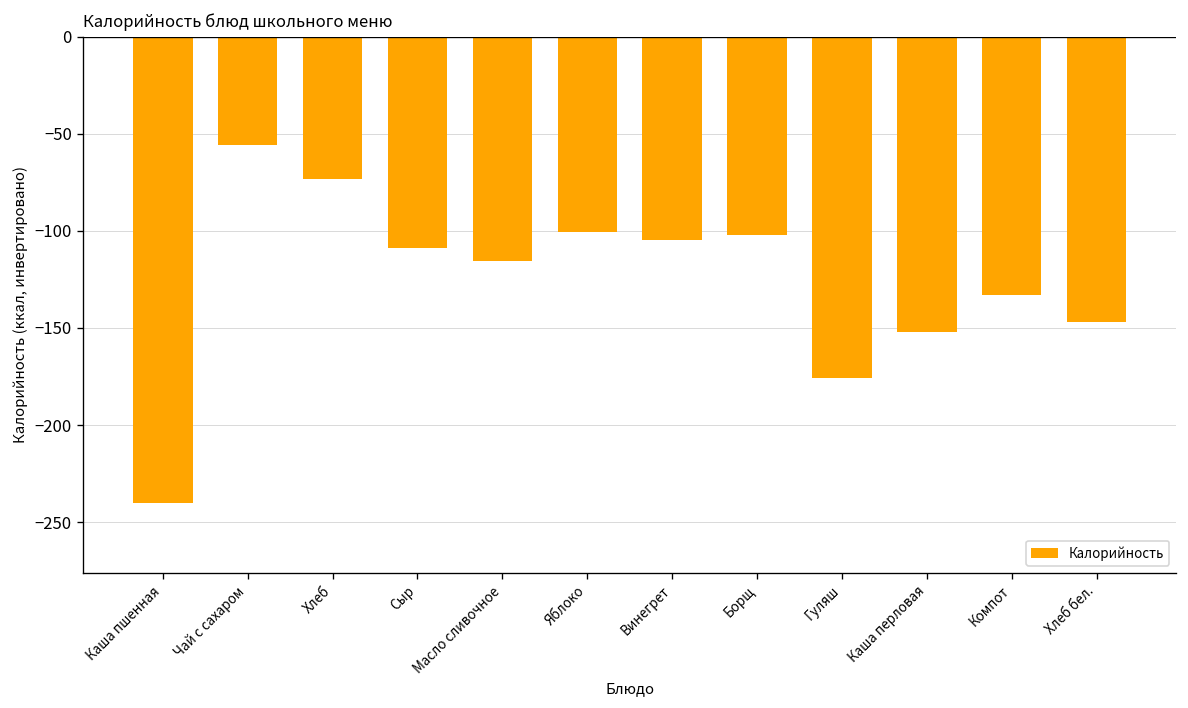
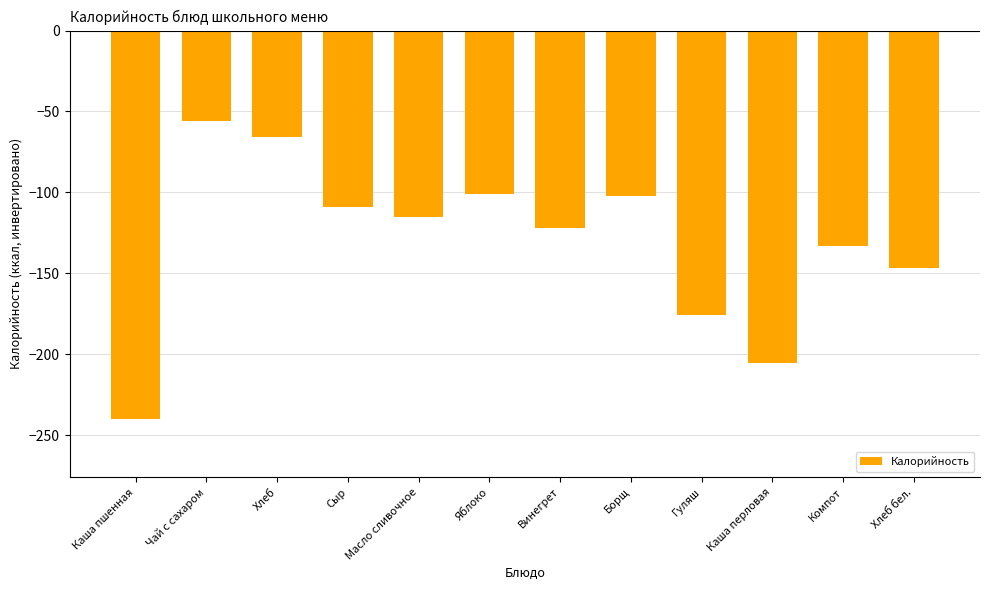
  {
    "Каша пшенная": -240,
    "Чай с сахаром": -56,
-   "Хлеб": -74,
+   "Хлеб": -66,
    "Сыр": -109,
    "Масло сливочное": -115,
    "Яблоко": -101,
-   "Винегрет": -105,
+   "Винегрет": -122,
    "Борщ": -102,
    "Гуляш": -176,
-   "Каша перловая": -152,
+   "Каша перловая": -205,
    "Компот": -133,
    "Хлеб бел.": -147
  }
